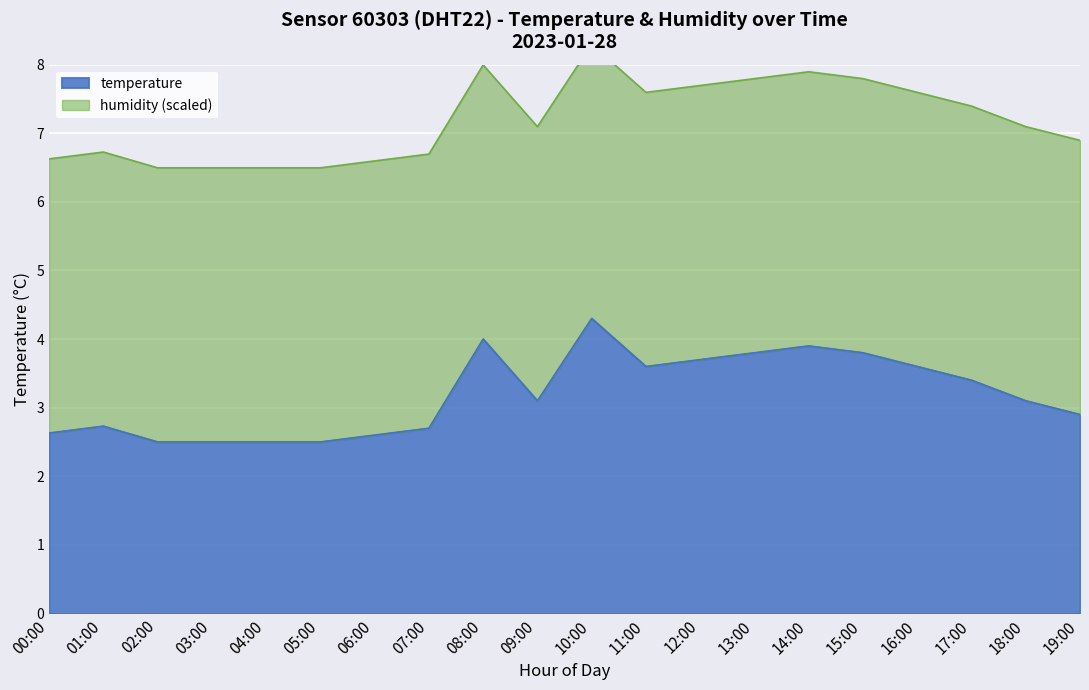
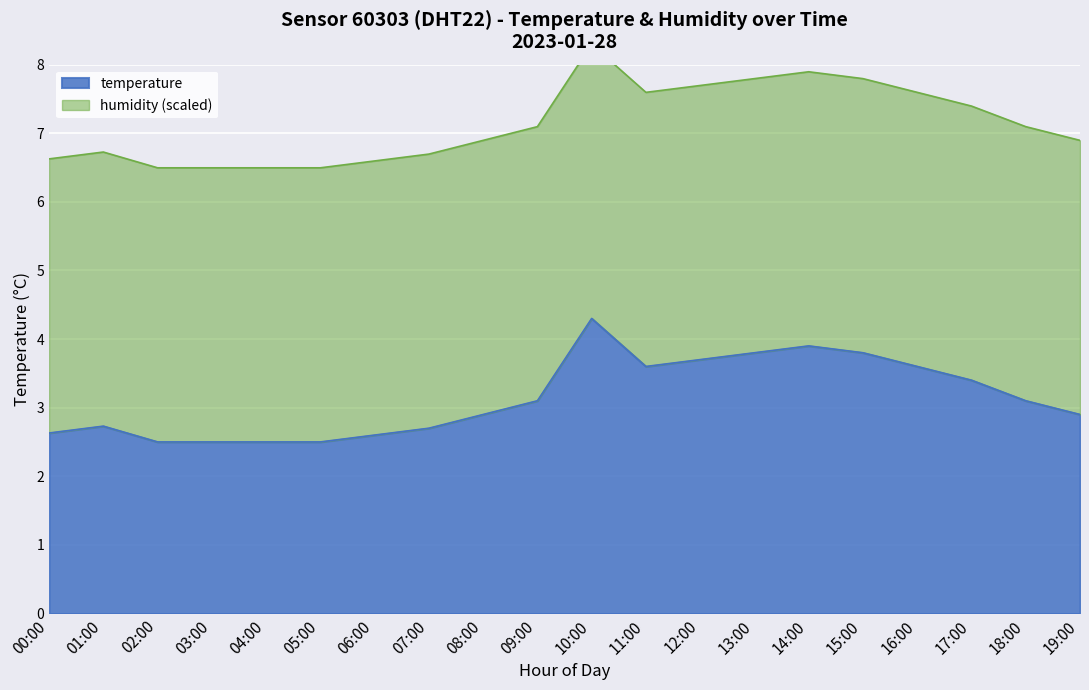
  {
    "temperature": {
      "00:00": 2.6,
      "01:00": 2.7,
      "02:00": 2.5,
      "03:00": 2.5,
      "04:00": 2.5,
      "05:00": 2.5,
      "06:00": 2.6,
      "07:00": 2.7,
-     "08:00": 4.0,
+     "08:00": 2.9,
      "09:00": 3.1,
      "10:00": 4.3,
      "11:00": 3.6,
      "12:00": 3.7,
      "13:00": 3.8,
      "14:00": 3.9,
      "15:00": 3.8,
      "16:00": 3.6,
      "17:00": 3.4,
      "18:00": 3.1,
      "19:00": 2.9
    },
    "humidity (scaled)": {
      "00:00": 4.0,
      "01:00": 4.0,
      "02:00": 4.0,
      "03:00": 4.0,
      "04:00": 4.0,
      "05:00": 4.0,
      "06:00": 4.0,
      "07:00": 4.0,
      "08:00": 4.0,
      "09:00": 4.0,
      "11:00": 4.0,
      "12:00": 4.0,
      "13:00": 4.0,
      "14:00": 4.0,
      "15:00": 4.0,
      "16:00": 4.0,
      "17:00": 4.0,
      "18:00": 4.0,
      "19:00": 4.0
    }
  }
